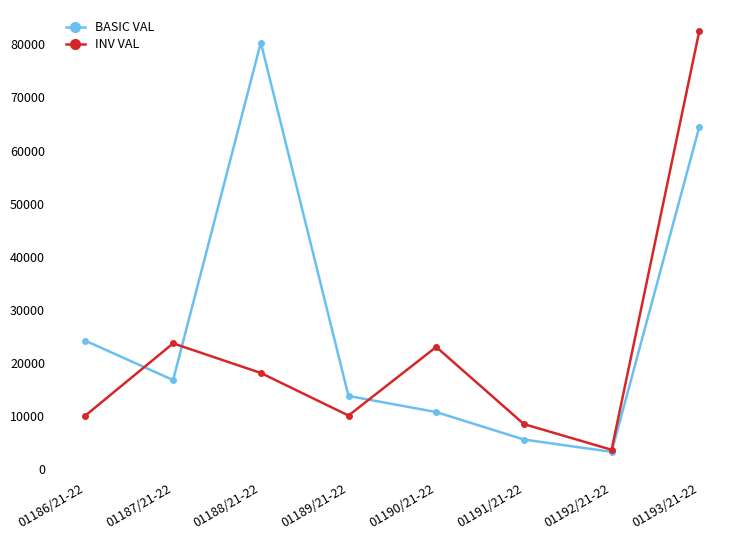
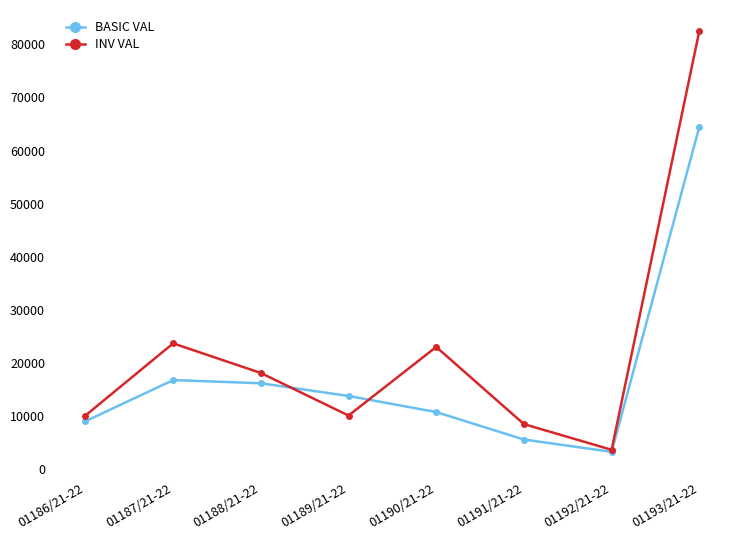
  {
    "BASIC VAL": {
-     "01186/21-22": 24000,
+     "01186/21-22": 9000,
      "01187/21-22": 17000,
-     "01188/21-22": 80000,
+     "01188/21-22": 16000,
      "01189/21-22": 14000,
      "01190/21-22": 11000,
      "01191/21-22": 6000,
      "01193/21-22": 64000
    },
    "INV VAL": {
      "01186/21-22": 10000,
      "01187/21-22": 24000,
      "01188/21-22": 18000,
      "01189/21-22": 10000,
      "01190/21-22": 23000,
      "01191/21-22": 8000,
      "01193/21-22": 83000
    }
  }
